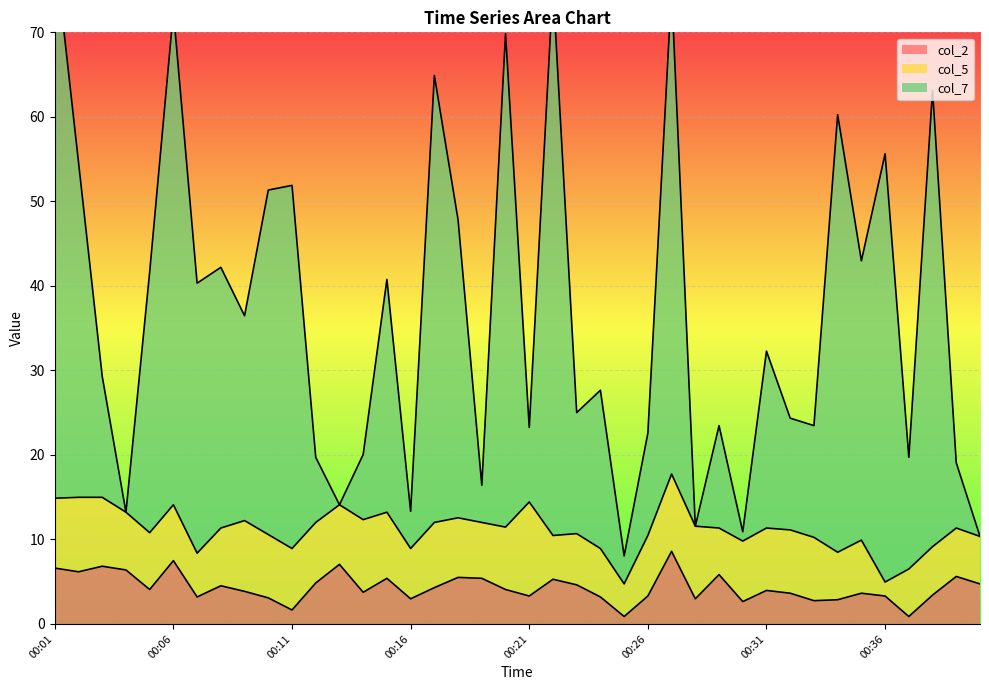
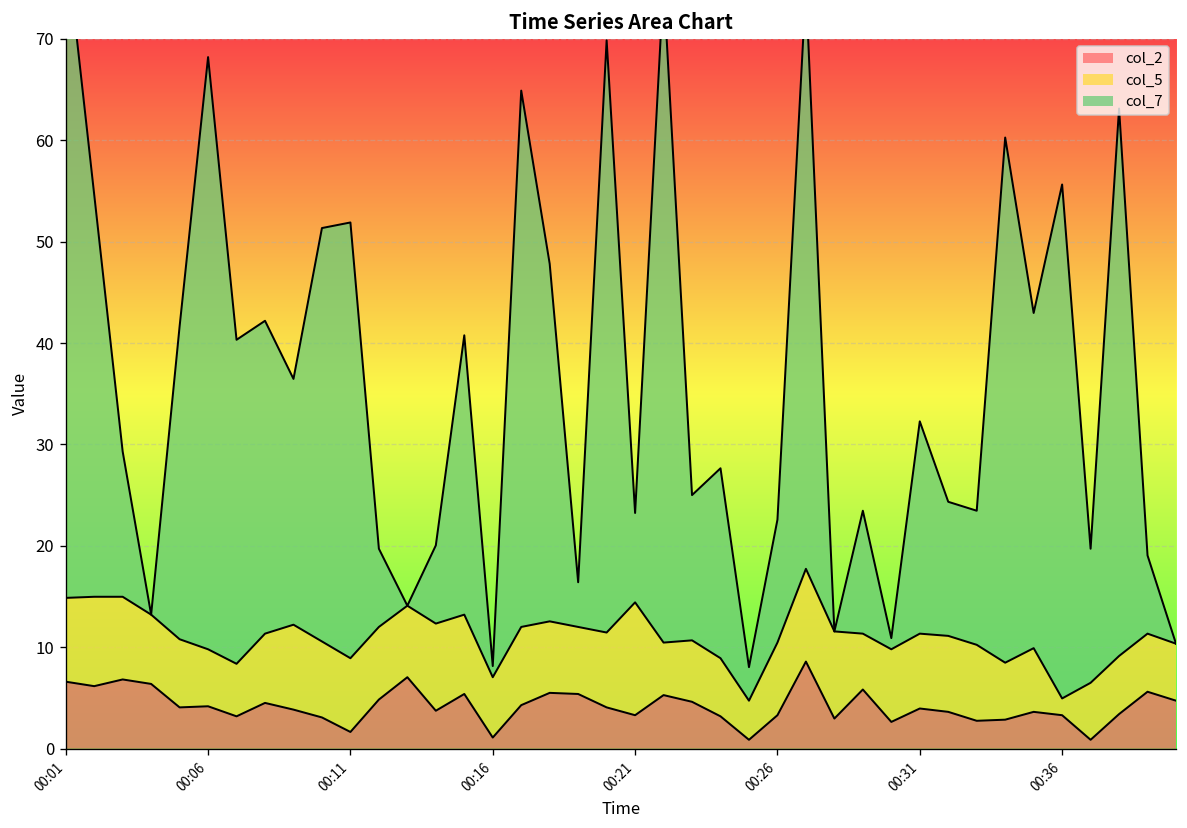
  {
    "col_2": {
      "00:01": 7,
-     "00:06": 7,
+     "00:06": 4,
      "00:11": 2,
-     "00:16": 3,
+     "00:16": 1,
      "00:21": 3,
      "00:26": 3,
      "00:31": 4,
      "00:36": 3
    },
    "col_5": {
      "00:01": 8,
-     "00:06": 7,
+     "00:06": 6,
      "00:11": 7,
      "00:16": 6,
      "00:21": 11,
      "00:26": 7,
      "00:31": 7,
      "00:36": 2
    },
    "col_7": {
      "00:11": 43,
-     "00:16": 4,
+     "00:16": 1,
      "00:21": 9,
      "00:26": 12,
      "00:31": 21,
      "00:36": 51
    }
  }
